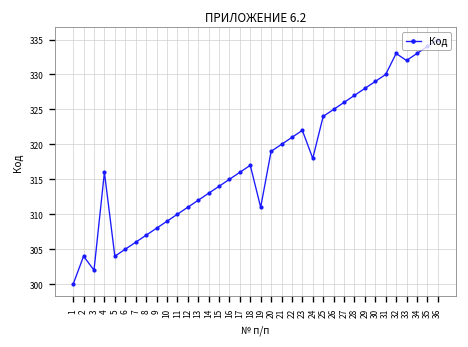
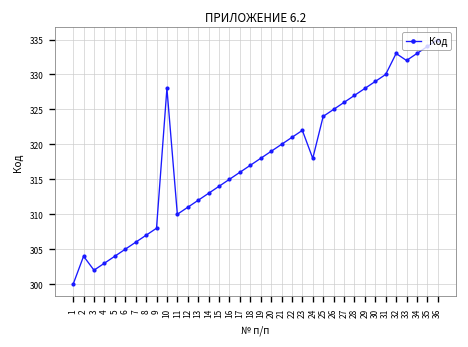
  {
    "1": 300,
    "2": 304,
    "3": 302,
-   "4": 316,
+   "4": 303,
    "5": 304,
    "6": 305,
    "7": 306,
    "8": 307,
    "9": 308,
-   "10": 309,
+   "10": 328,
    "11": 310,
    "12": 311,
    "13": 312,
    "14": 313,
    "15": 314,
    "16": 315,
    "17": 316,
    "18": 317,
-   "19": 311,
+   "19": 318,
    "20": 319,
    "21": 320,
    "22": 321,
    "23": 322,
    "24": 318,
    "25": 324,
    "26": 325,
    "27": 326,
    "28": 327,
    "29": 328,
    "30": 329,
    "31": 330,
    "32": 333,
    "33": 332,
    "34": 333
  }
